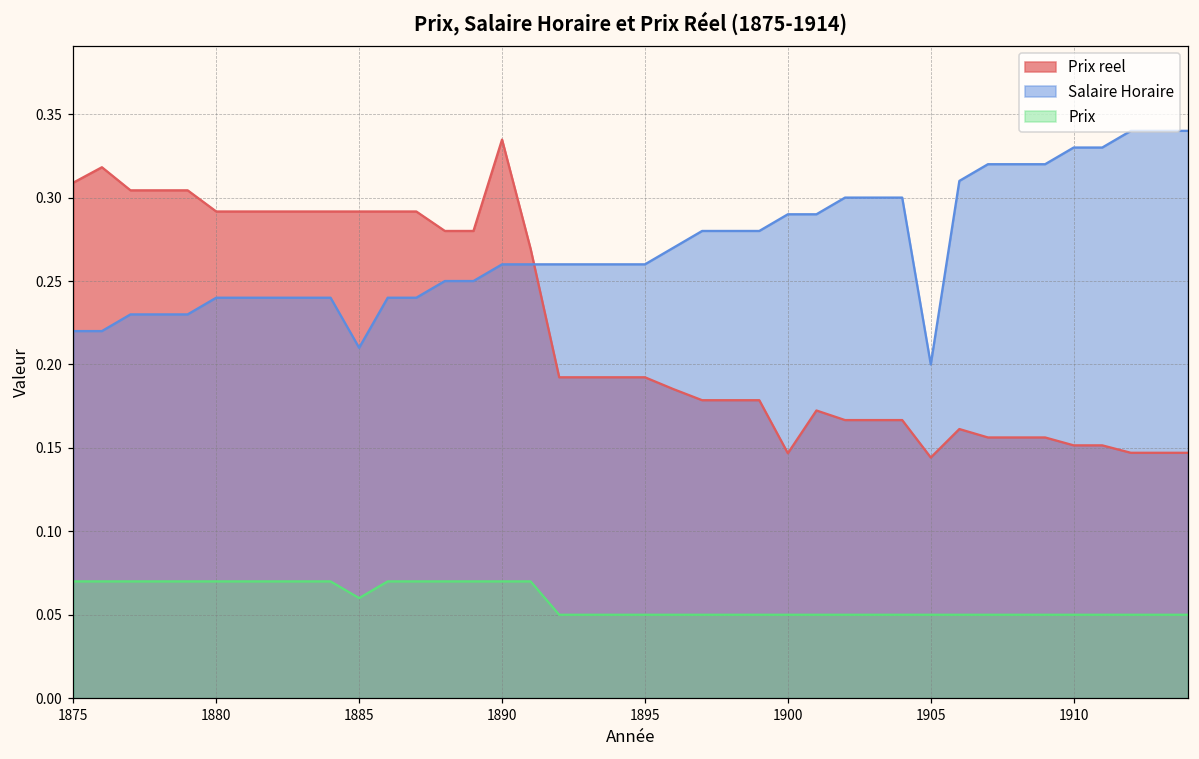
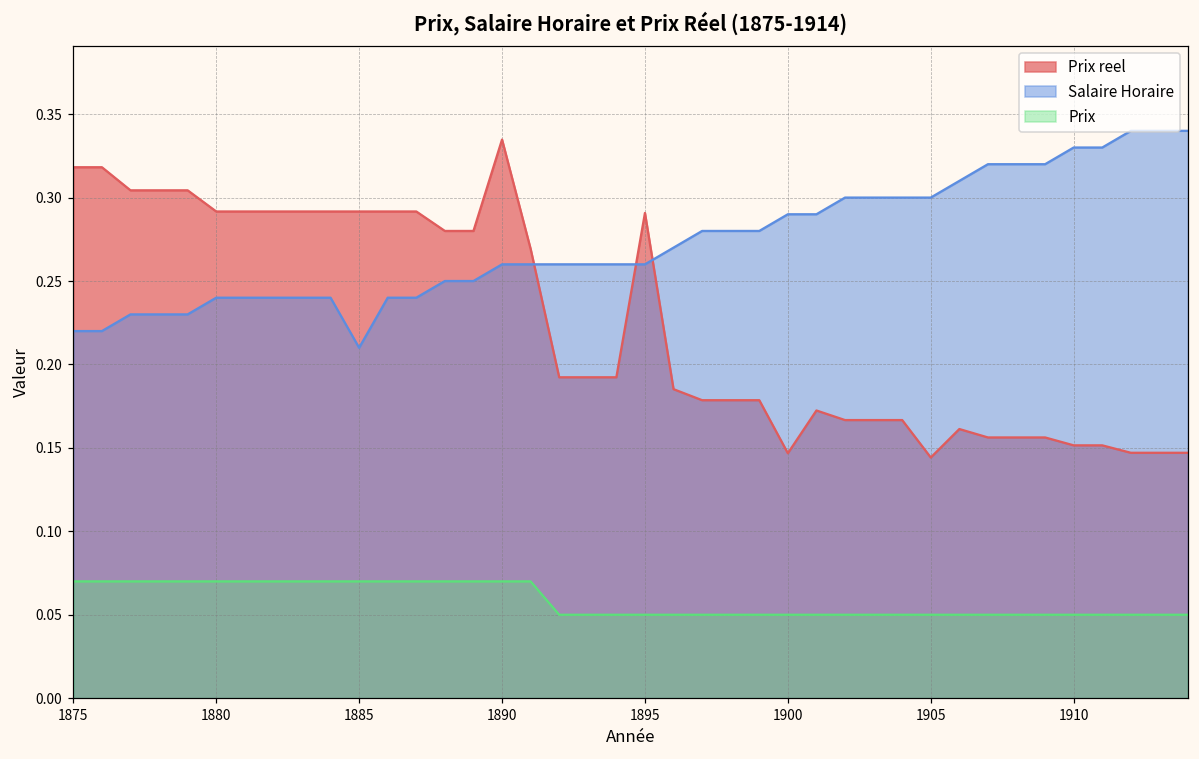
  {
    "Prix reel": {
-     "1875": 0.309,
+     "1875": 0.318,
      "1880": 0.292,
      "1885": 0.292,
      "1890": 0.335,
-     "1895": 0.192,
+     "1895": 0.291,
      "1900": 0.147,
      "1905": 0.144,
      "1910": 0.152
    },
    "Salaire Horaire": {
      "1875": 0.220,
      "1880": 0.240,
      "1885": 0.210,
      "1890": 0.260,
      "1895": 0.260,
      "1900": 0.290,
-     "1905": 0.2,
+     "1905": 0.3,
      "1910": 0.330
    },
    "Prix": {
      "1875": 0.07,
      "1880": 0.07,
-     "1885": 0.06,
+     "1885": 0.07,
      "1890": 0.07,
      "1895": 0.05,
      "1900": 0.05,
      "1905": 0.05,
      "1910": 0.05
    }
  }
